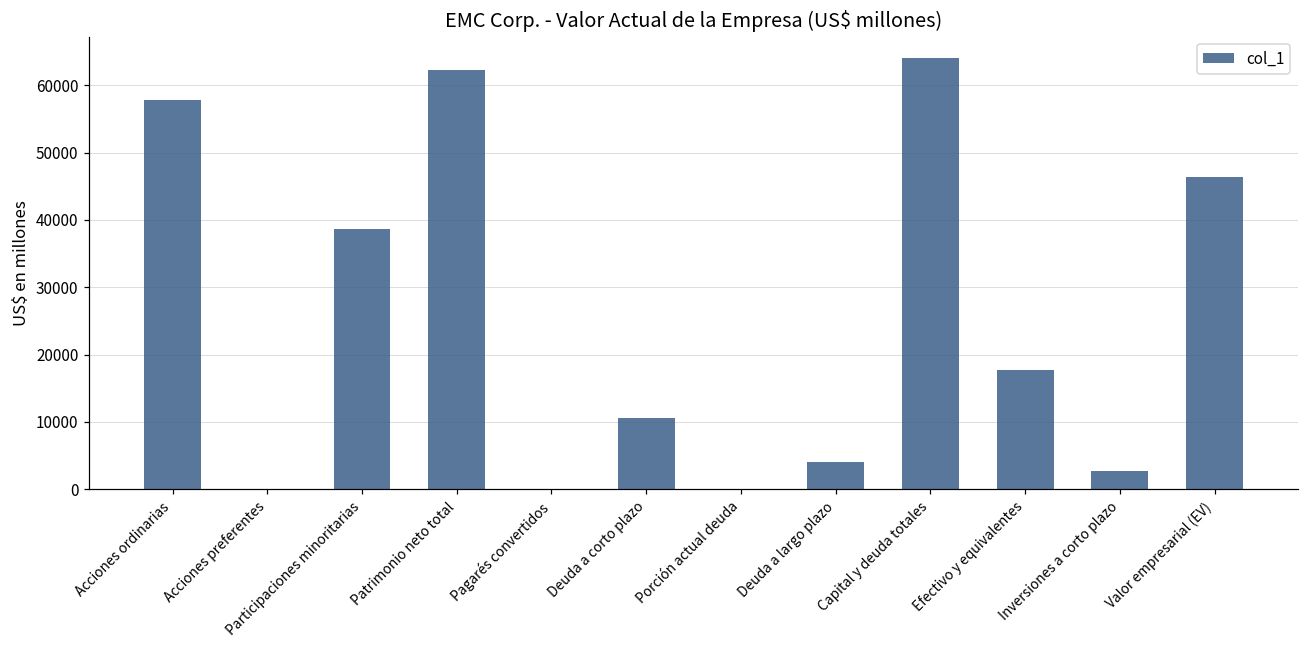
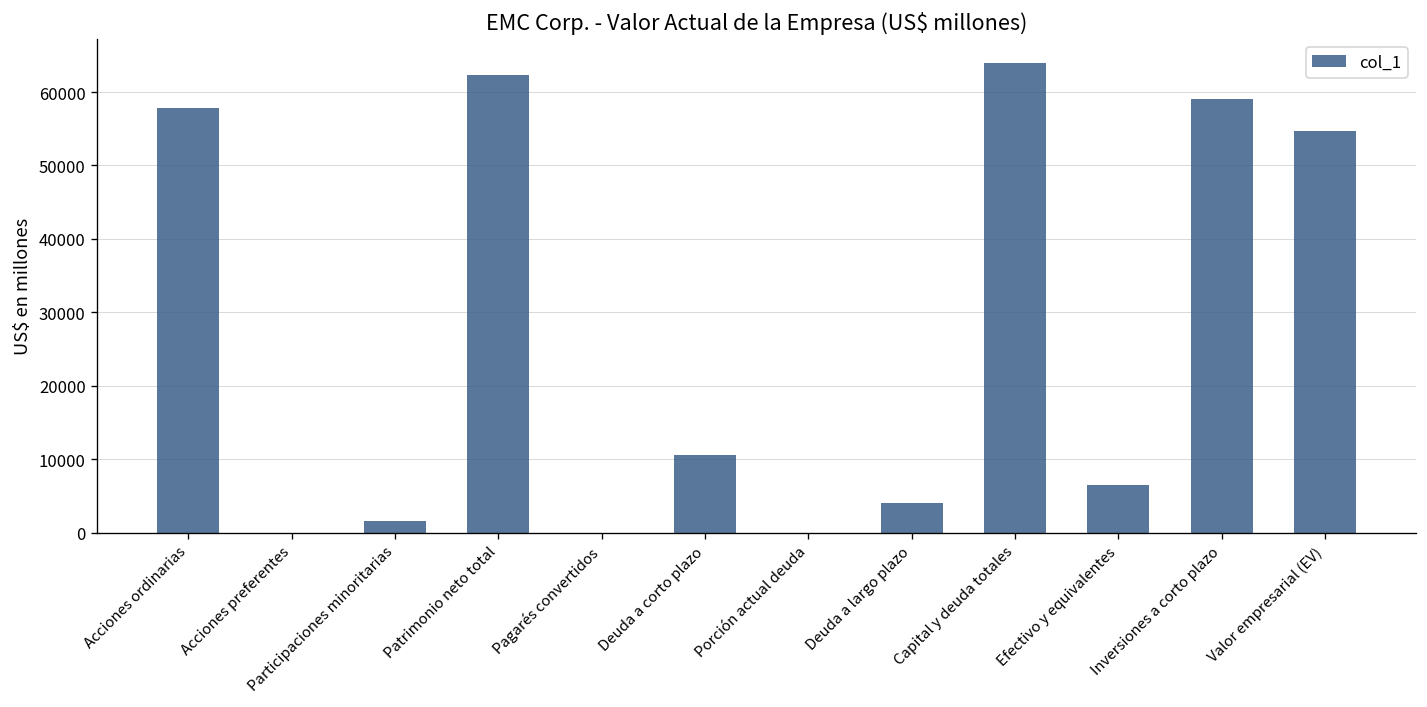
  {
    "Acciones ordinarias": 58000,
    "Acciones preferentes": 0,
-   "Participaciones minoritarias": 39000,
+   "Participaciones minoritarias": 2000,
    "Patrimonio neto total": 62000,
    "Pagarés convertidos": 0,
    "Deuda a corto plazo": 11000,
    "Porción actual deuda": 0,
    "Deuda a largo plazo": 4000,
    "Capital y deuda totales": 64000,
-   "Efectivo y equivalentes": 18000,
-   "Inversiones a corto plazo": 3000,
-   "Valor empresarial (EV)": 46000
+   "Efectivo y equivalentes": 7000,
+   "Inversiones a corto plazo": 59000,
+   "Valor empresarial (EV)": 55000
  }
